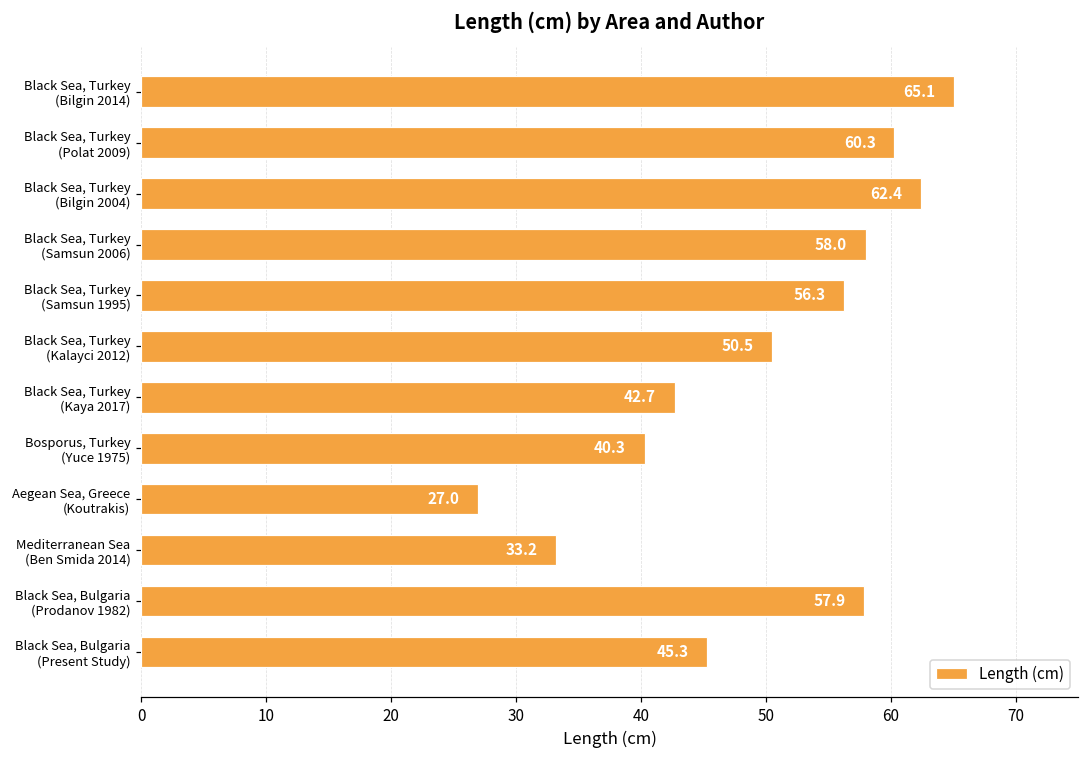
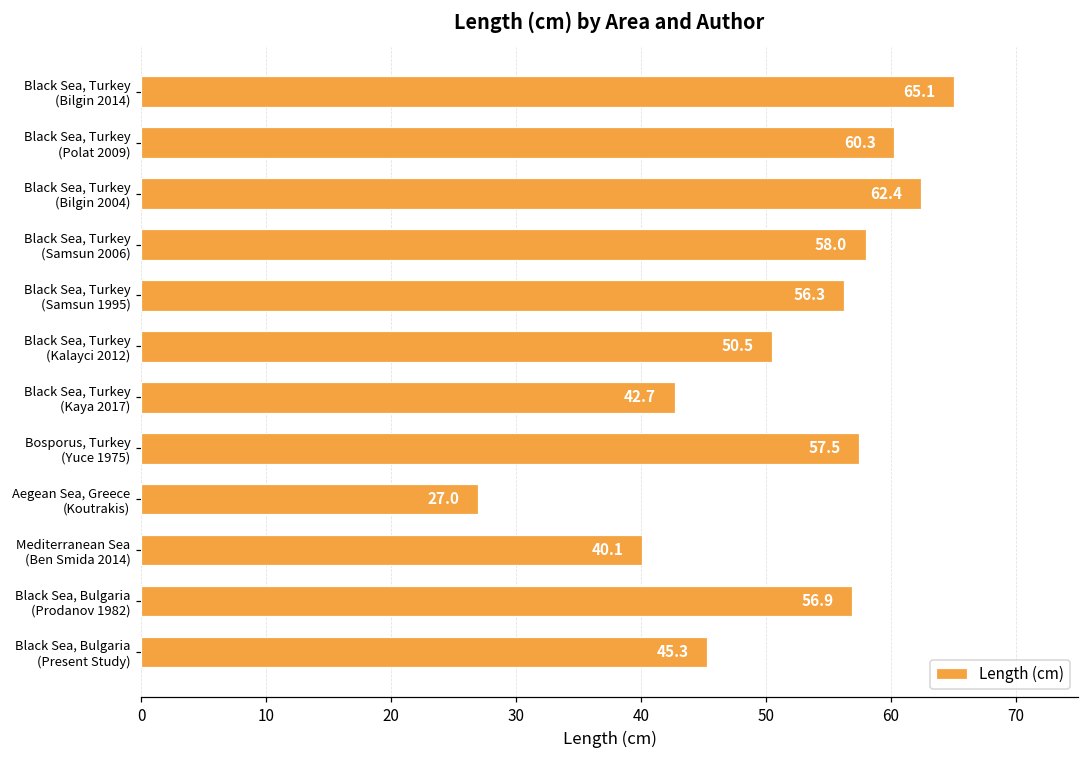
  {
    "Black Sea, Turkey (Bilgin 2014)": 65.1,
    "Black Sea, Turkey (Polat 2009)": 60.3,
    "Black Sea, Turkey (Bilgin 2004)": 62.4,
    "Black Sea, Turkey (Samsun 2006)": 58.0,
    "Black Sea, Turkey (Samsun 1995)": 56.3,
    "Black Sea, Turkey (Kalayci 2012)": 50.5,
    "Black Sea, Turkey (Kaya 2017)": 42.7,
-   "Bosporus, Turkey (Yuce 1975)": 40.3,
+   "Bosporus, Turkey (Yuce 1975)": 57.5,
    "Aegean Sea, Greece (Koutrakis)": 27.0,
-   "Mediterranean Sea (Ben Smida 2014)": 33.2,
-   "Black Sea, Bulgaria (Prodanov 1982)": 57.9,
+   "Mediterranean Sea (Ben Smida 2014)": 40.1,
+   "Black Sea, Bulgaria (Prodanov 1982)": 56.9,
    "Black Sea, Bulgaria (Present Study)": 45.3
  }
